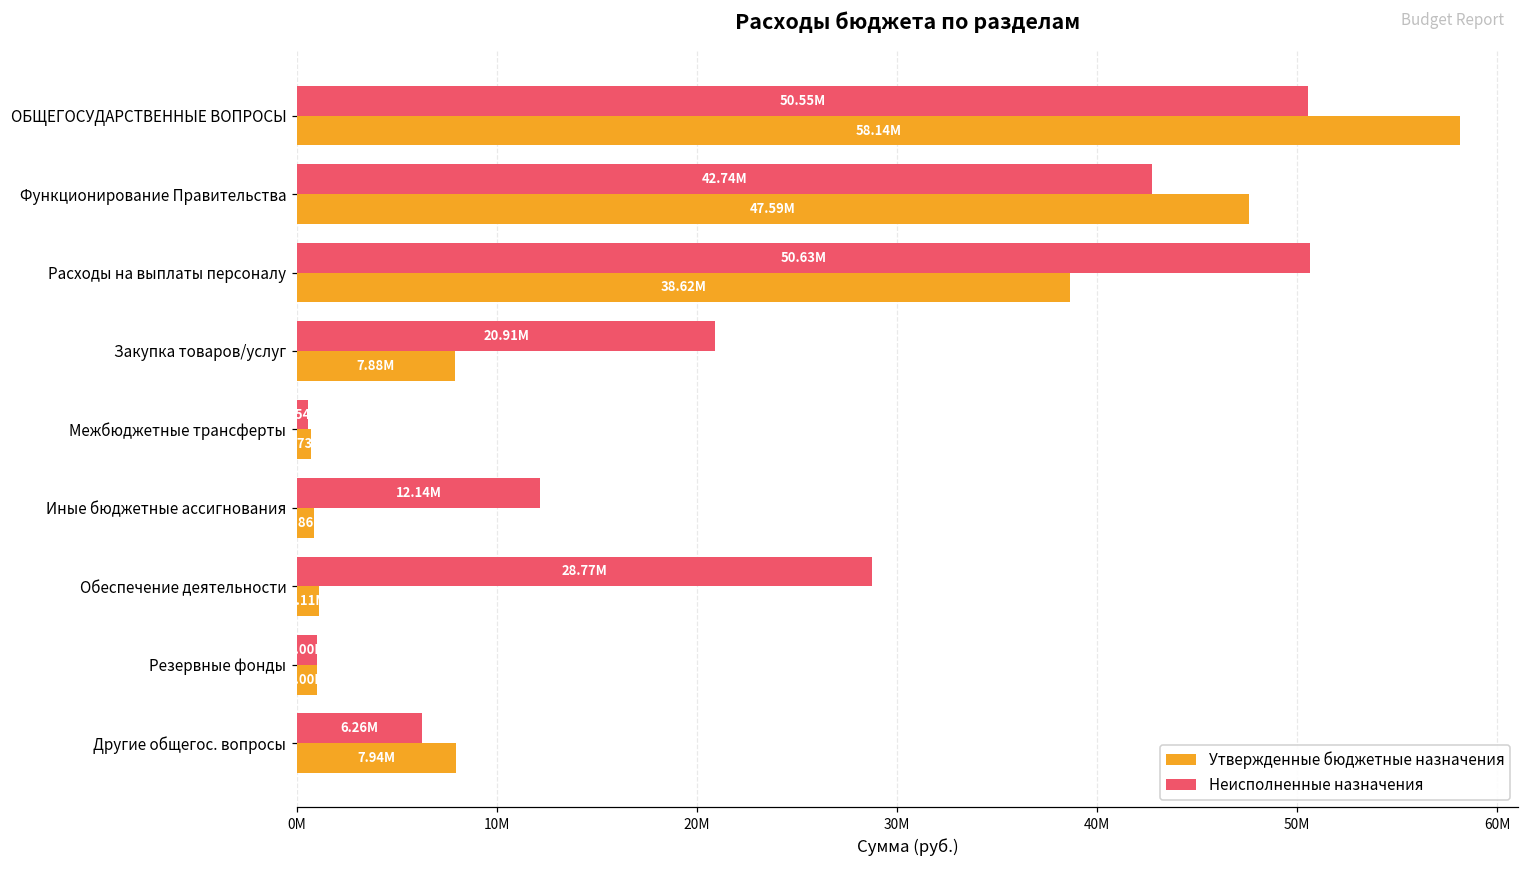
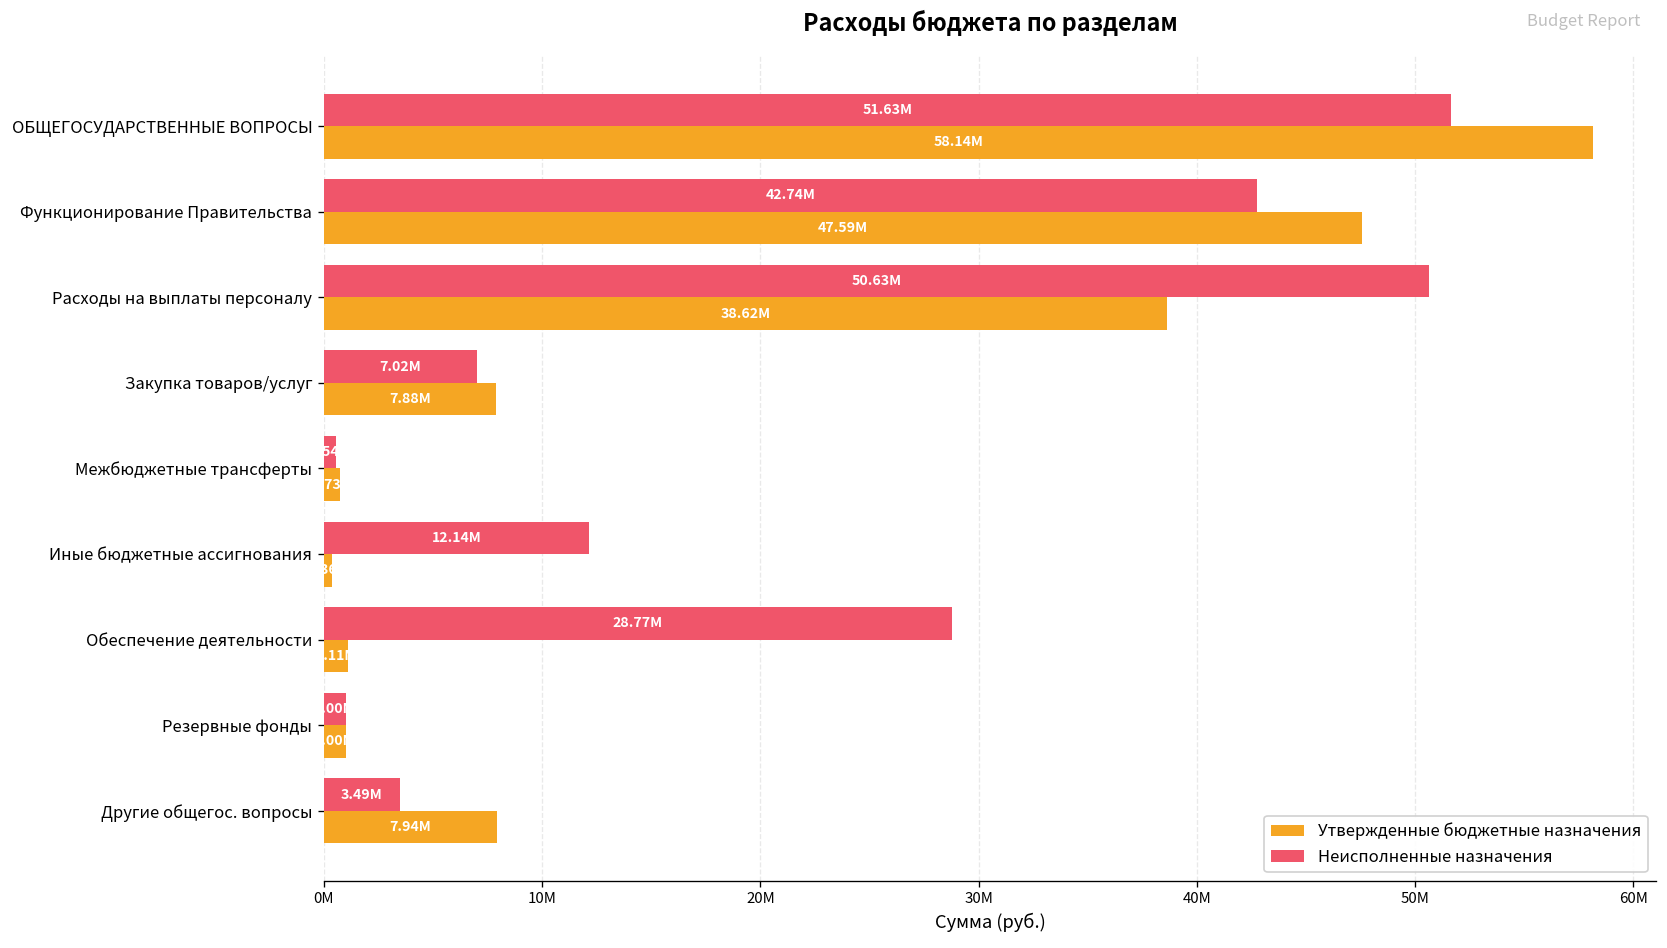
  {
    "Утвержденные бюджетные назначения": {
      "Межбюджетные трансферты": "700000",
-     "Иные бюджетные ассигнования": "900000",
+     "Иные бюджетные ассигнования": "400000",
      "Резервные фонды": "1000000"
    },
    "Неисполненные назначения": {
-     "ОБЩЕГОСУДАРСТВЕННЫЕ ВОПРОСЫ": "50.55M",
+     "ОБЩЕГОСУДАРСТВЕННЫЕ ВОПРОСЫ": "51.63M",
      "Функционирование Правительства": "42.74M",
      "Расходы на выплаты персоналу": "50.63M",
-     "Закупка товаров/услуг": "20.91M",
+     "Закупка товаров/услуг": "7.02M",
      "Иные бюджетные ассигнования": "12.14M",
      "Обеспечение деятельности": "28.77M",
-     "Другие общегос. вопросы": "6.26M"
+     "Другие общегос. вопросы": "3.49M"
    }
  }
